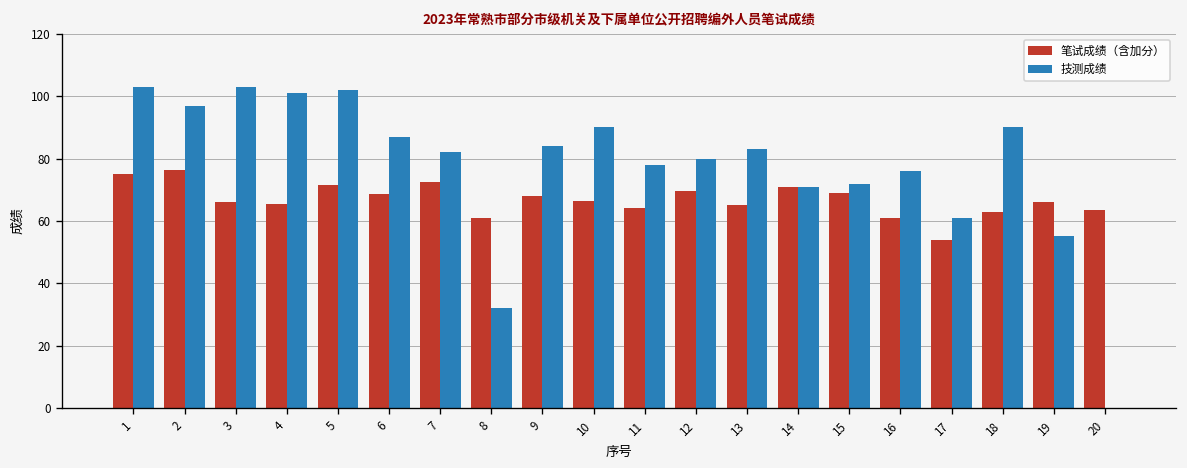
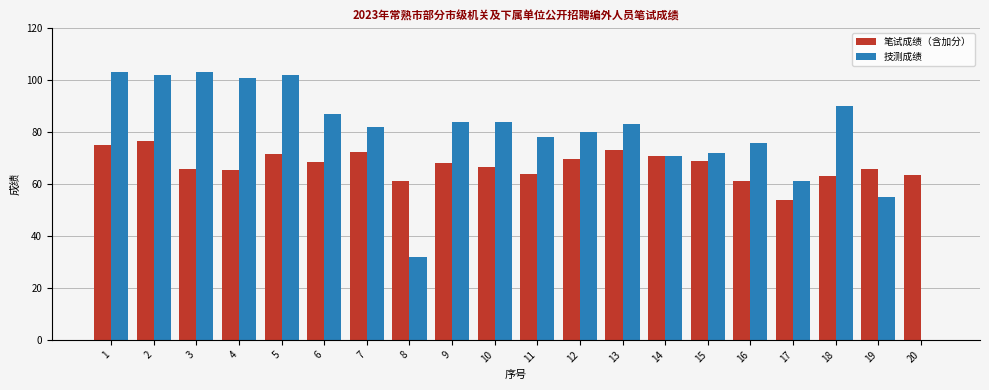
  {
    "笔试成绩（含加分）": {
      "1": 75,
      "2": 77,
      "3": 66,
      "4": 66,
      "5": 72,
      "6": 69,
      "7": 73,
      "8": 61,
      "9": 68,
      "10": 67,
      "11": 64,
      "12": 70,
-     "13": 65,
+     "13": 73,
      "14": 71,
      "15": 69,
      "16": 61,
      "17": 54,
      "18": 63,
      "19": 66,
      "20": 64
    },
    "技测成绩": {
      "1": 103,
-     "2": 97,
+     "2": 102,
      "3": 103,
      "4": 101,
      "5": 102,
      "6": 87,
      "7": 82,
      "8": 32,
      "9": 84,
-     "10": 90,
+     "10": 84,
      "11": 78,
      "12": 80,
      "13": 83,
      "14": 71,
      "15": 72,
      "16": 76,
      "17": 61,
      "18": 90,
      "19": 55,
      "20": 0
    }
  }
